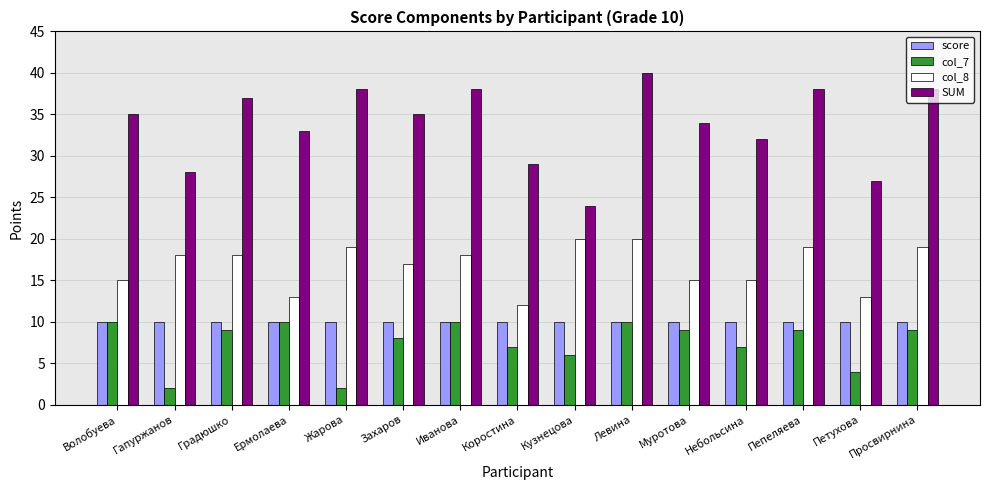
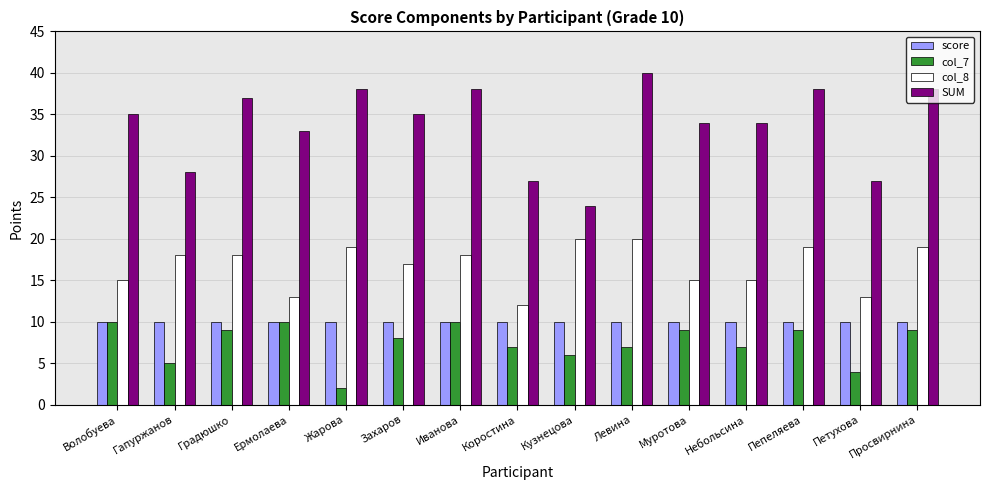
  {
    "score": {
      "Волобуева": 10,
      "Гапуржанов": 10,
      "Градюшко": 10,
      "Ермолаева": 10,
      "Жарова": 10,
      "Захаров": 10,
      "Иванова": 10,
      "Коростина": 10,
      "Кузнецова": 10,
      "Левина": 10,
      "Муротова": 10,
      "Небольсина": 10,
      "Пепеляева": 10,
      "Петухова": 10,
      "Просвирнина": 10
    },
    "col_7": {
      "Волобуева": 10,
-     "Гапуржанов": 2,
+     "Гапуржанов": 5,
      "Градюшко": 9,
      "Ермолаева": 10,
      "Жарова": 2,
      "Захаров": 8,
      "Иванова": 10,
      "Коростина": 7,
      "Кузнецова": 6,
-     "Левина": 10,
+     "Левина": 7,
      "Муротова": 9,
      "Небольсина": 7,
      "Пепеляева": 9,
      "Петухова": 4,
      "Просвирнина": 9
    },
    "col_8": {
      "Волобуева": 15,
      "Гапуржанов": 18,
      "Градюшко": 18,
      "Ермолаева": 13,
      "Жарова": 19,
      "Захаров": 17,
      "Иванова": 18,
      "Коростина": 12,
      "Кузнецова": 20,
      "Левина": 20,
      "Муротова": 15,
      "Небольсина": 15,
      "Пепеляева": 19,
      "Петухова": 13,
      "Просвирнина": 19
    },
    "SUM": {
      "Волобуева": 35,
      "Гапуржанов": 28,
      "Градюшко": 37,
      "Ермолаева": 33,
      "Жарова": 38,
      "Захаров": 35,
      "Иванова": 38,
-     "Коростина": 29,
+     "Коростина": 27,
      "Кузнецова": 24,
      "Левина": 40,
      "Муротова": 34,
-     "Небольсина": 32,
+     "Небольсина": 34,
      "Пепеляева": 38,
      "Петухова": 27
    }
  }
